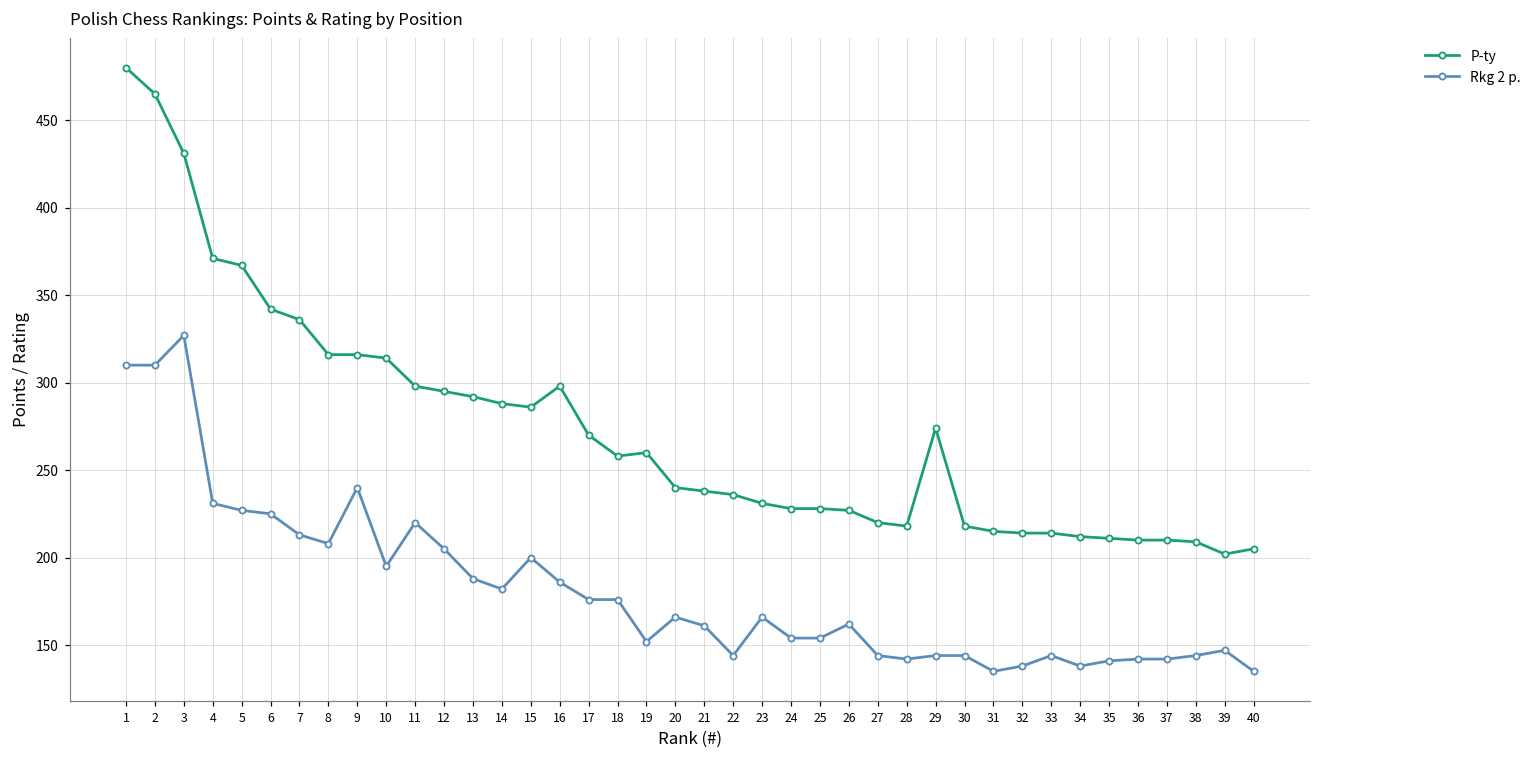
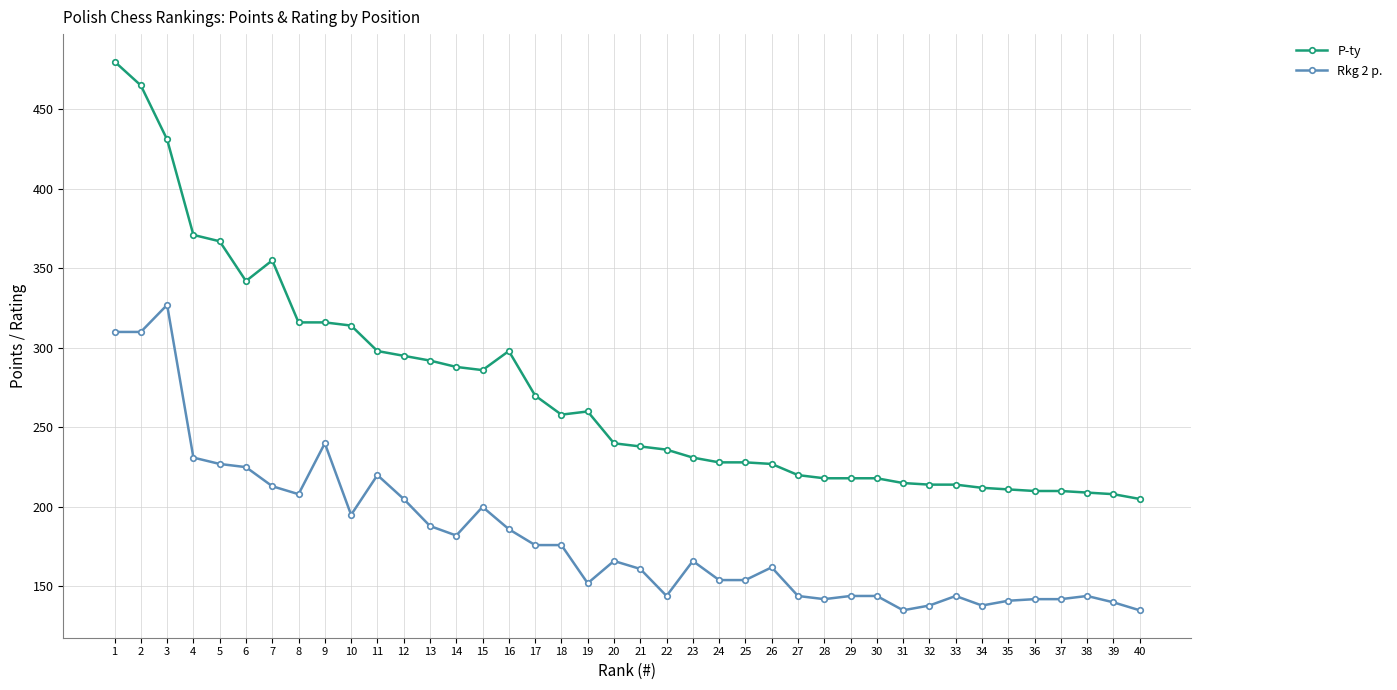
  {
    "P-ty": {
      "1": 480,
      "2": 465,
      "3": 431,
      "4": 371,
      "5": 367,
      "6": 342,
-     "7": 336,
+     "7": 355,
      "8": 316,
      "9": 316,
      "10": 314,
      "11": 298,
      "12": 295,
      "13": 292,
      "14": 288,
      "15": 286,
      "16": 298,
      "17": 270,
      "18": 258,
      "19": 260,
      "20": 240,
      "21": 238,
      "22": 236,
      "23": 231,
      "24": 228,
      "25": 228,
      "26": 227,
      "27": 220,
      "28": 218,
-     "29": 274,
+     "29": 218,
      "30": 218,
      "31": 215,
      "32": 214,
      "33": 214,
      "34": 212,
      "35": 211,
      "36": 210,
      "37": 210,
      "38": 209,
-     "39": 202,
+     "39": 208,
      "40": 205
    },
    "Rkg 2 p.": {
      "1": 310,
      "2": 310,
      "3": 327,
      "4": 231,
      "5": 227,
      "6": 225,
      "7": 213,
      "8": 208,
      "9": 240,
      "10": 195,
      "11": 220,
      "12": 205,
      "13": 188,
      "14": 182,
      "15": 200,
      "16": 186,
      "17": 176,
      "18": 176,
      "19": 152,
      "20": 166,
      "21": 161,
      "22": 144,
      "23": 166,
      "24": 154,
      "25": 154,
      "26": 162,
      "27": 144,
      "28": 142,
      "29": 144,
      "30": 144,
      "31": 135,
      "32": 138,
      "33": 144,
      "34": 138,
      "35": 141,
      "36": 142,
      "37": 142,
      "38": 144,
-     "39": 147,
+     "39": 140,
      "40": 135
    }
  }
